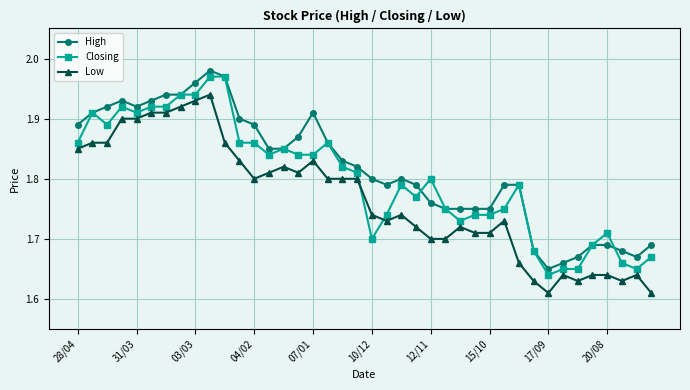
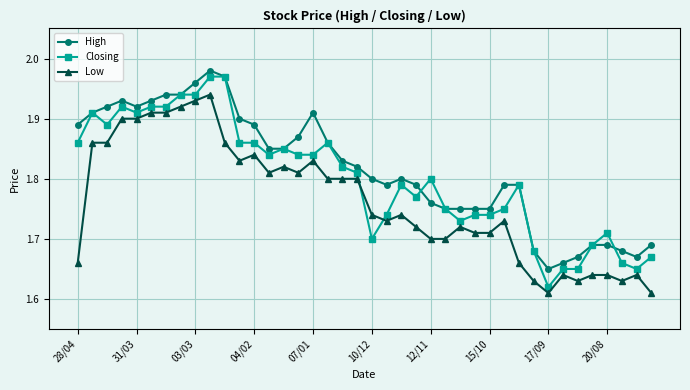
  {
    "High": {
      "28/04": 1.89,
      "31/03": 1.92,
      "03/03": 1.96,
      "04/02": 1.89,
      "07/01": 1.91,
      "10/12": 1.80,
      "12/11": 1.76,
      "15/10": 1.75,
      "17/09": 1.65,
      "20/08": 1.69
    },
    "Closing": {
      "28/04": 1.86,
      "31/03": 1.91,
      "03/03": 1.94,
      "04/02": 1.86,
      "07/01": 1.84,
      "10/12": 1.70,
      "12/11": 1.80,
      "15/10": 1.74,
-     "17/09": 1.64,
+     "17/09": 1.62,
      "20/08": 1.71
    },
    "Low": {
-     "28/04": 1.85,
+     "28/04": 1.66,
      "31/03": 1.90,
      "03/03": 1.93,
-     "04/02": 1.80,
+     "04/02": 1.84,
      "07/01": 1.83,
      "10/12": 1.74,
      "12/11": 1.70,
      "15/10": 1.71,
      "17/09": 1.61,
      "20/08": 1.64
    }
  }
